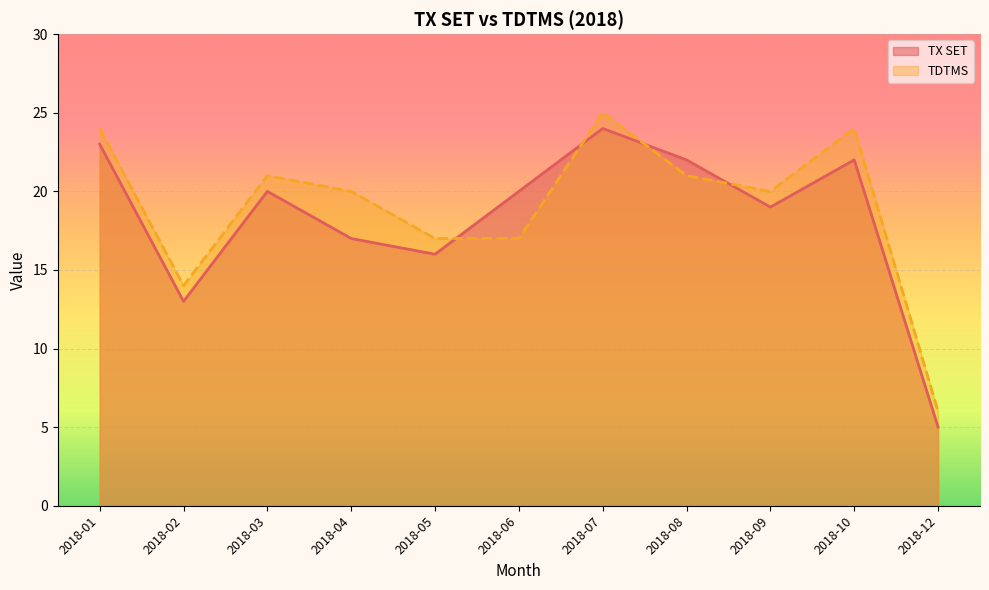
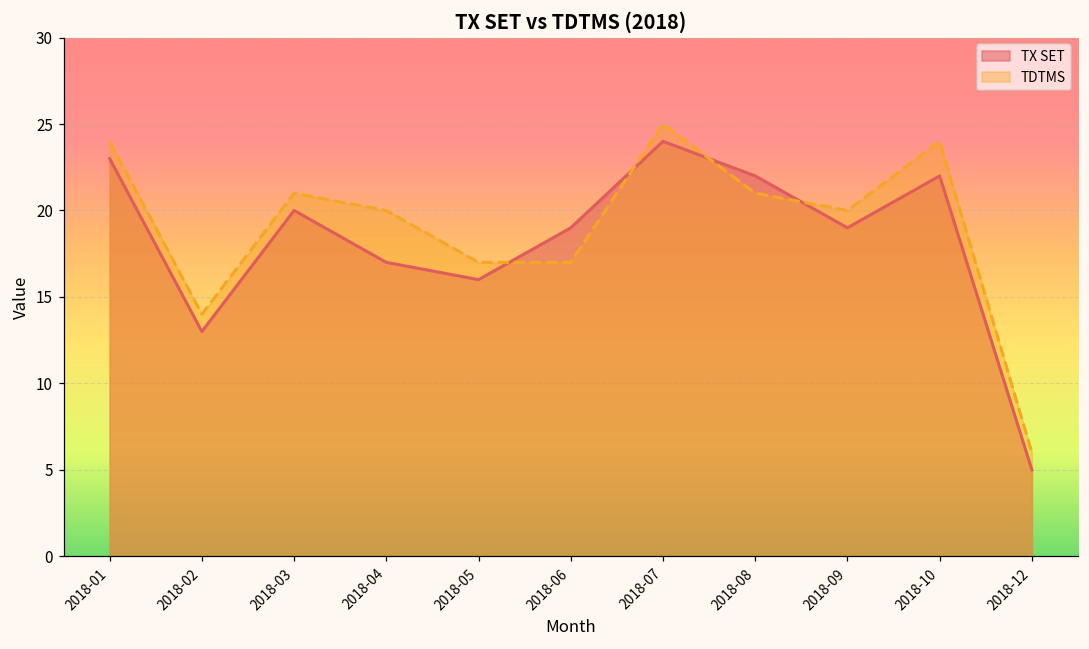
  {
    "TX SET": {
      "2018-01": 23,
      "2018-02": 13,
      "2018-03": 20,
      "2018-04": 17,
      "2018-05": 16,
-     "2018-06": 20,
+     "2018-06": 19,
      "2018-07": 24,
      "2018-08": 22,
      "2018-09": 19,
      "2018-10": 22,
      "2018-12": 5
    },
    "TDTMS": {
      "2018-01": 24,
      "2018-02": 14,
      "2018-03": 21,
      "2018-04": 20,
      "2018-05": 17,
      "2018-06": 17,
      "2018-07": 25,
      "2018-08": 21,
      "2018-09": 20,
      "2018-10": 24,
      "2018-12": 6
    }
  }
